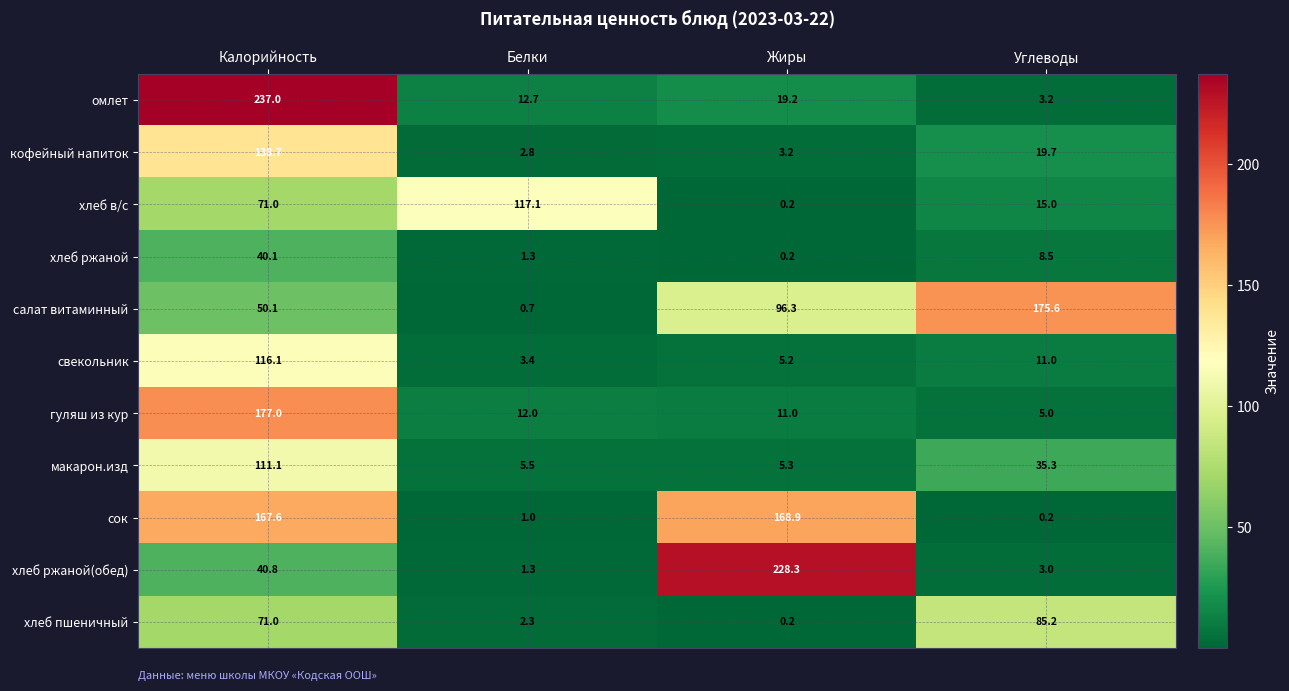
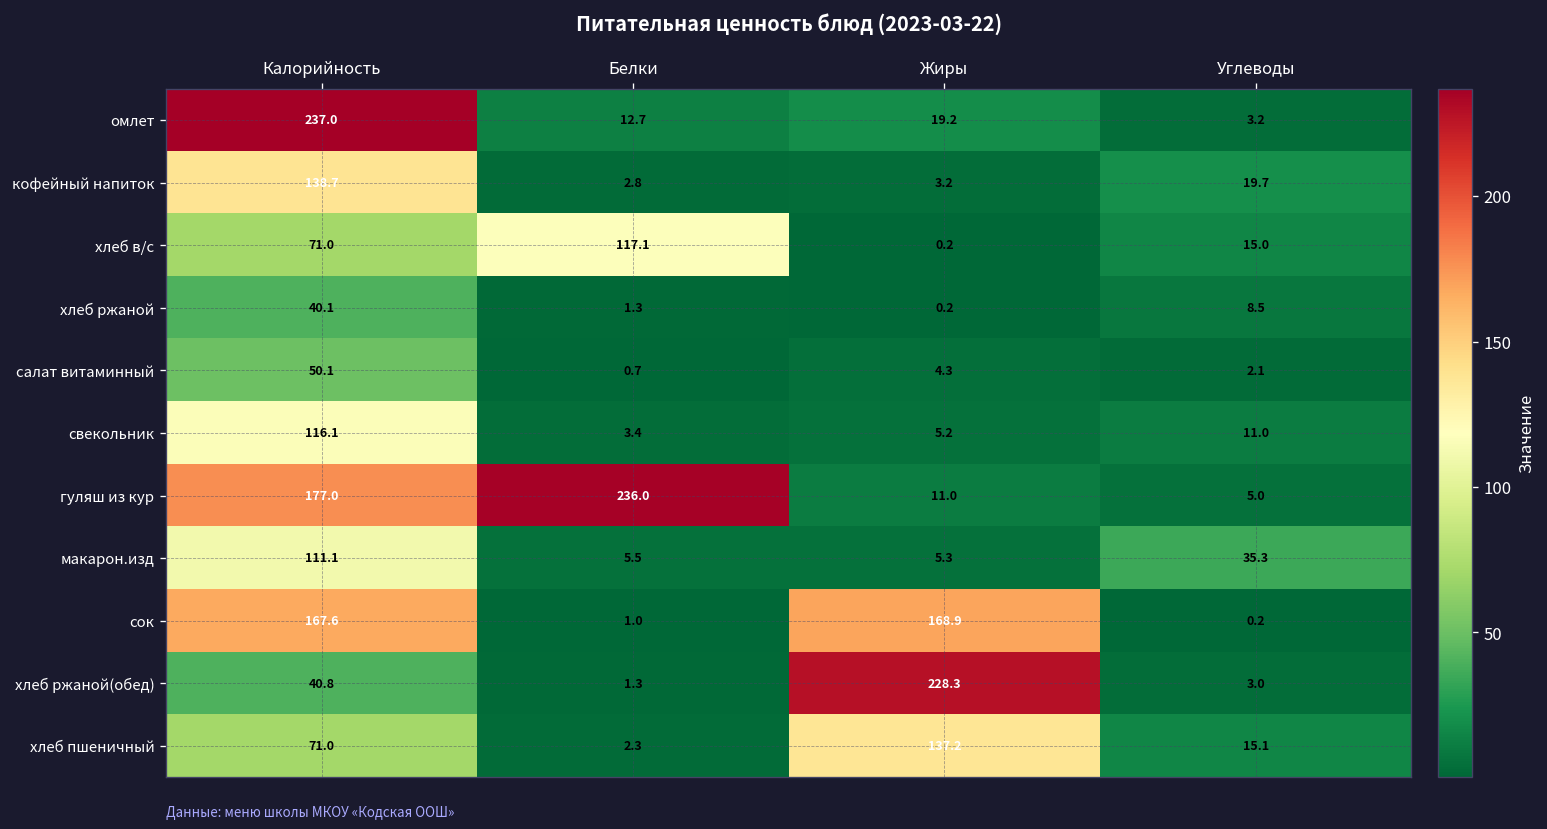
  {
    "омлет": {
      "Калорийность": 237.0,
      "Белки": 12.7,
      "Жиры": 19.2,
      "Углеводы": 3.2
    },
    "кофейный напиток": {
      "Калорийность": 138.7,
      "Белки": 2.8,
      "Жиры": 3.2,
      "Углеводы": 19.7
    },
    "хлеб в/с": {
      "Калорийность": 71.0,
      "Белки": 117.1,
      "Жиры": 0.2,
      "Углеводы": 15.0
    },
    "хлеб ржаной": {
      "Калорийность": 40.1,
      "Белки": 1.3,
      "Жиры": 0.2,
      "Углеводы": 8.5
    },
    "салат витаминный": {
      "Калорийность": 50.1,
      "Белки": 0.7,
-     "Жиры": 96.3,
-     "Углеводы": 175.6
+     "Жиры": 4.3,
+     "Углеводы": 2.1
    },
    "свекольник": {
      "Калорийность": 116.1,
      "Белки": 3.4,
      "Жиры": 5.2,
      "Углеводы": 11.0
    },
    "гуляш из кур": {
      "Калорийность": 177.0,
-     "Белки": 12.0,
+     "Белки": 236.0,
      "Жиры": 11.0,
      "Углеводы": 5.0
    },
    "макарон.изд": {
      "Калорийность": 111.1,
      "Белки": 5.5,
      "Жиры": 5.3,
      "Углеводы": 35.3
    },
    "сок": {
      "Калорийность": 167.6,
      "Белки": 1.0,
      "Жиры": 168.9,
      "Углеводы": 0.2
    },
    "хлеб ржаной(обед)": {
      "Калорийность": 40.8,
      "Белки": 1.3,
      "Жиры": 228.3,
      "Углеводы": 3.0
    },
    "хлеб пшеничный": {
      "Калорийность": 71.0,
      "Белки": 2.3,
-     "Жиры": 0.2,
-     "Углеводы": 85.2
+     "Жиры": 137.2,
+     "Углеводы": 15.1
    }
  }
